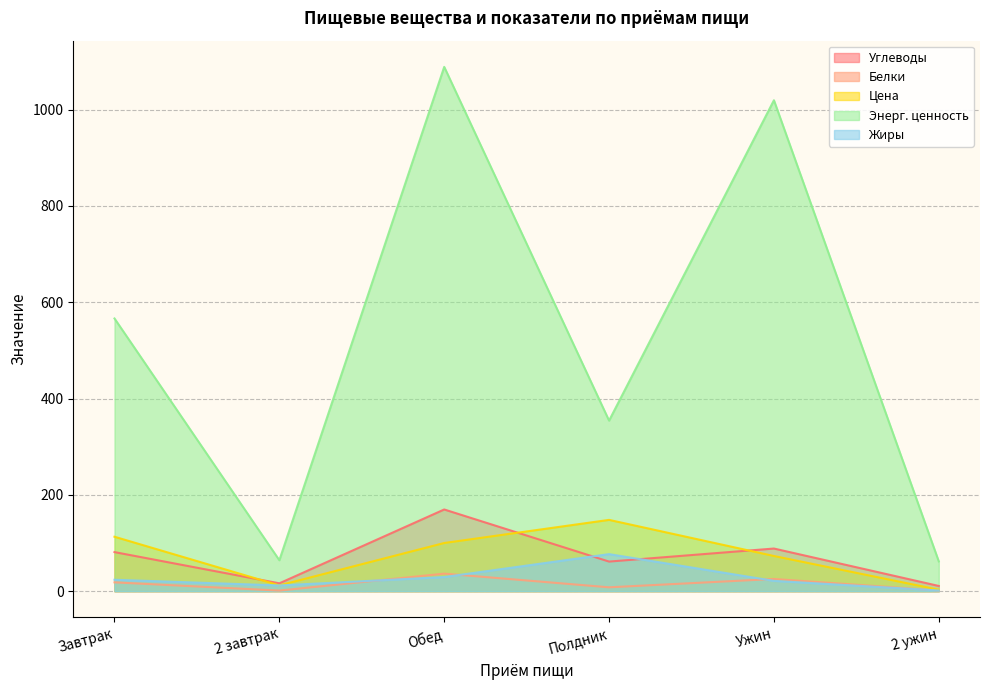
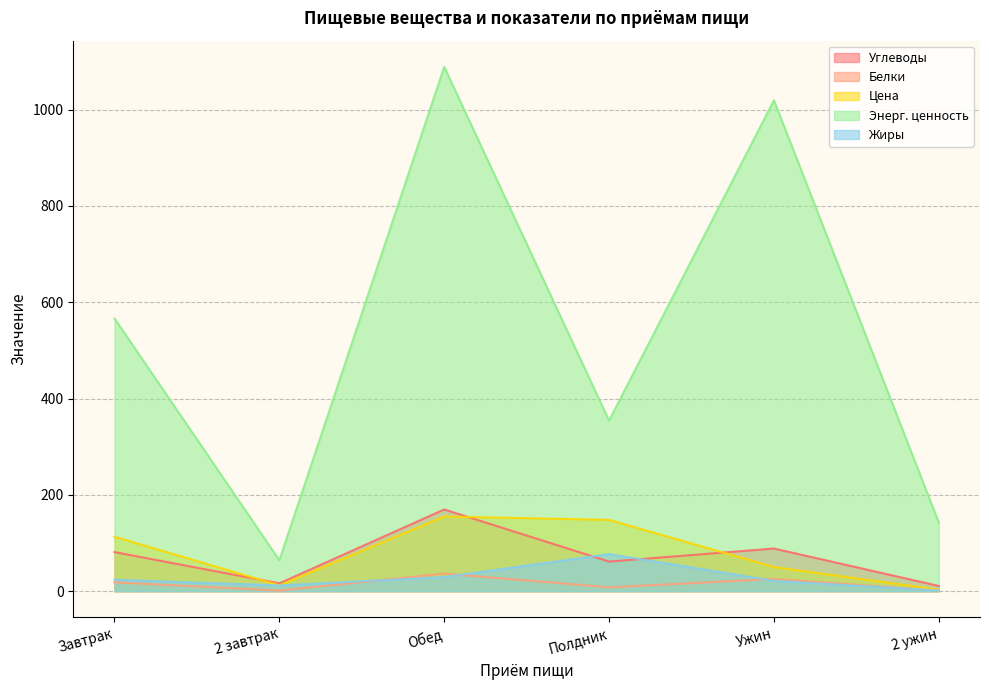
  {
    "Цена": {
      "Завтрак": 110,
-     "Обед": 100,
+     "Обед": 160,
      "Полдник": 150,
-     "Ужин": 70
+     "Ужин": 50
    },
    "Энерг. ценность": {
      "Завтрак": 570,
      "2 завтрак": 60,
      "Обед": 1090,
      "Полдник": 350,
      "Ужин": 1020,
-     "2 ужин": 60
+     "2 ужин": 140
    },
    "Жиры": {
      "Завтрак": 20,
      "Обед": 30,
      "Полдник": 80
    }
  }
